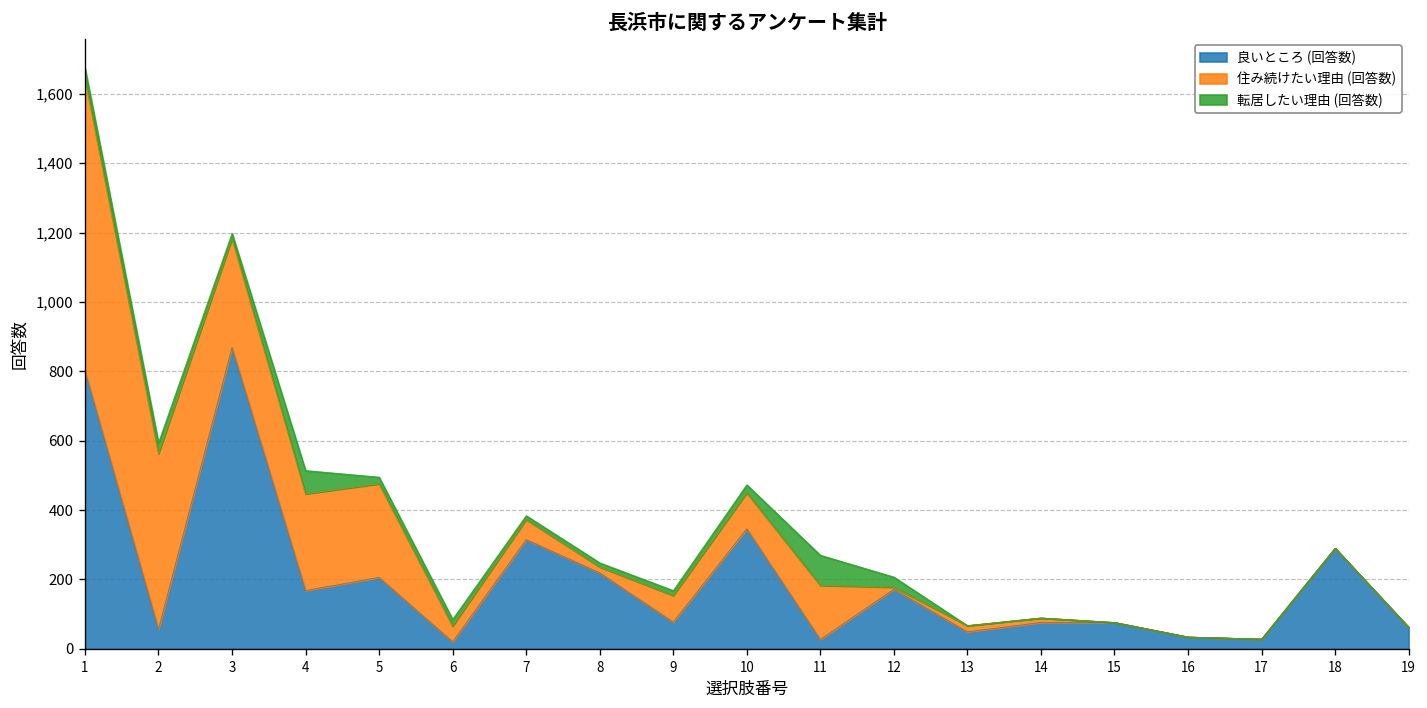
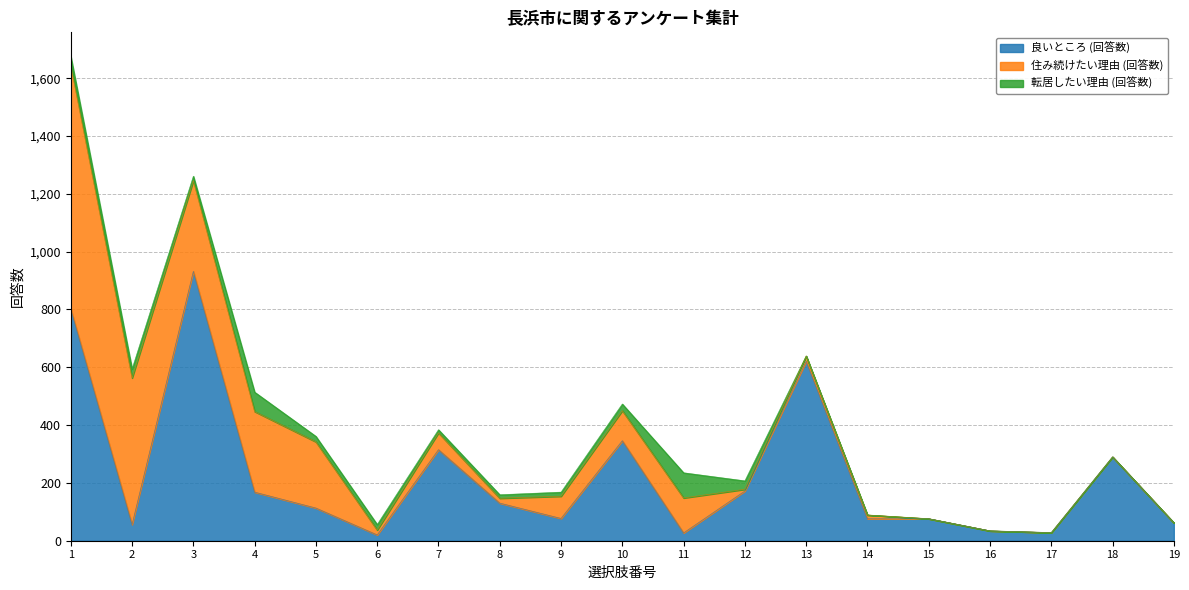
  {
    "良いところ (回答数)": {
      "1": 800,
      "2": 60,
-     "3": 870,
+     "3": 930,
      "4": 170,
-     "5": 210,
+     "5": 110,
      "6": 20,
      "7": 320,
-     "8": 220,
+     "8": 130,
      "9": 80,
      "10": 350,
      "11": 30,
-     "13": 50,
+     "13": 620,
      "14": 80
    },
    "住み続けたい理由 (回答数)": {
      "1": 840,
      "2": 510,
      "3": 310,
      "4": 280,
-     "5": 270,
-     "6": 50,
+     "5": 230,
+     "6": 20,
      "7": 60,
      "8": 20,
      "9": 80,
      "10": 100,
-     "11": 160
+     "11": 120
    },
    "転居したい理由 (回答数)": {
      "1": 30,
      "2": 30,
      "3": 20,
      "4": 70,
      "5": 20,
      "6": 20,
      "7": 10,
      "8": 10,
      "9": 10,
      "10": 20,
      "11": 90,
      "12": 30
    }
  }
